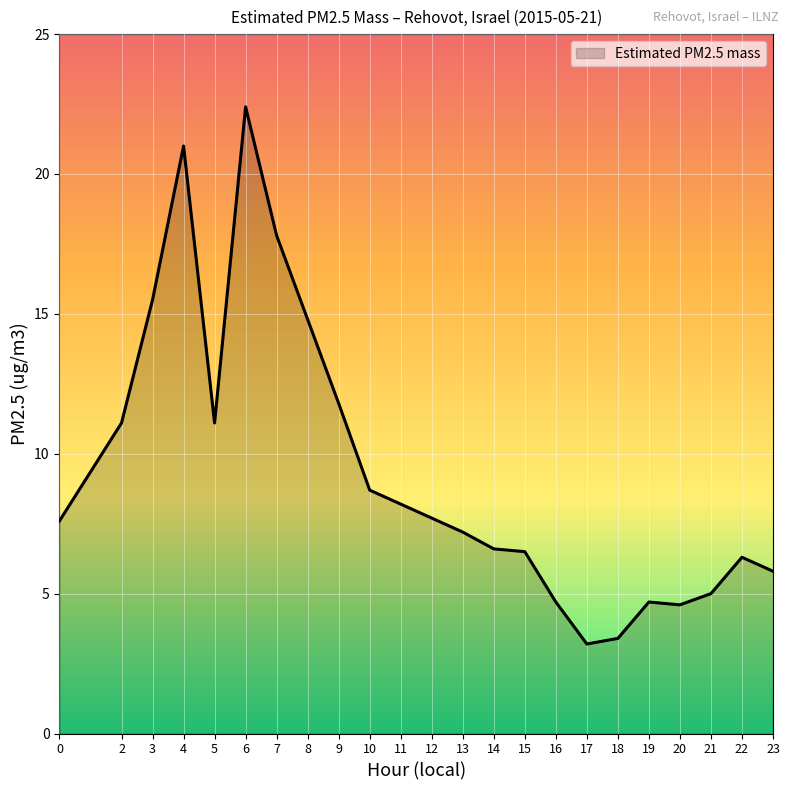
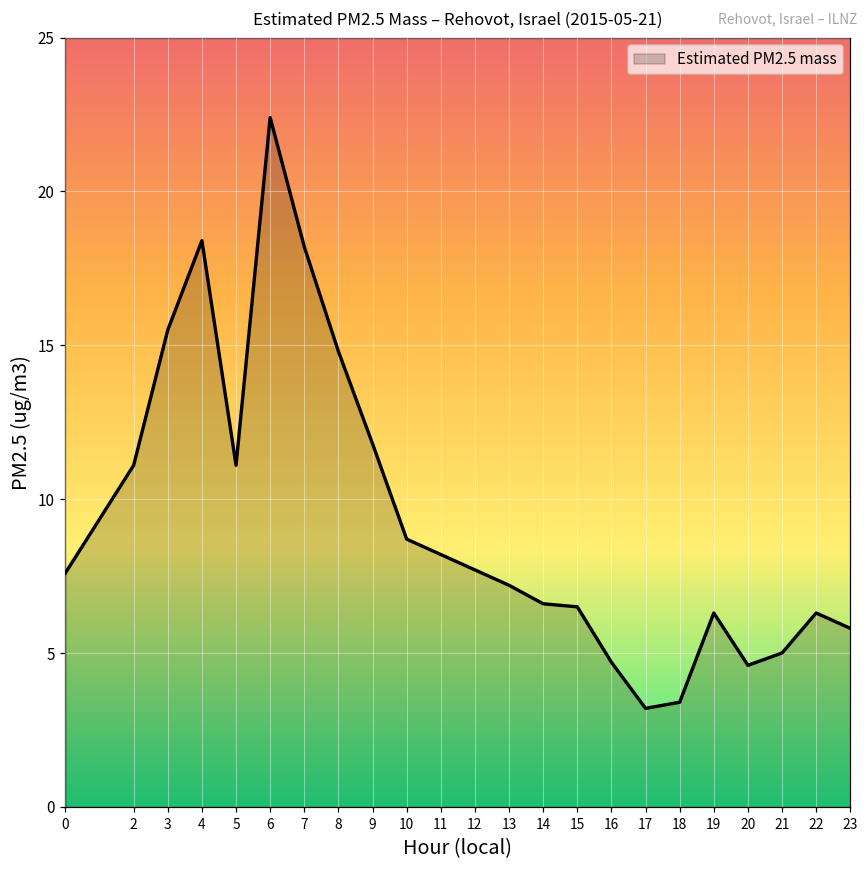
  {
    "0": 7.6,
    "2": 11.1,
    "3": 15.5,
-   "4": 21.0,
+   "4": 18.4,
    "5": 11.1,
    "6": 22.4,
-   "7": 17.8,
+   "7": 18.2,
    "8": 14.8,
    "9": 11.8,
    "10": 8.7,
    "11": 8.2,
    "12": 7.7,
    "13": 7.2,
    "14": 6.6,
    "15": 6.5,
    "16": 4.7,
    "17": 3.2,
    "18": 3.4,
-   "19": 4.7,
+   "19": 6.3,
    "20": 4.6,
    "21": 5.0,
    "22": 6.3,
    "23": 5.8
  }
